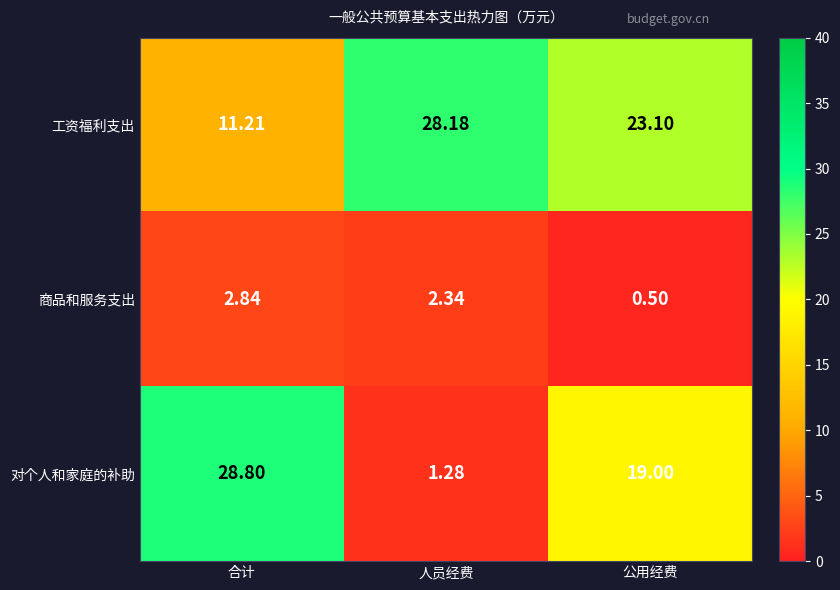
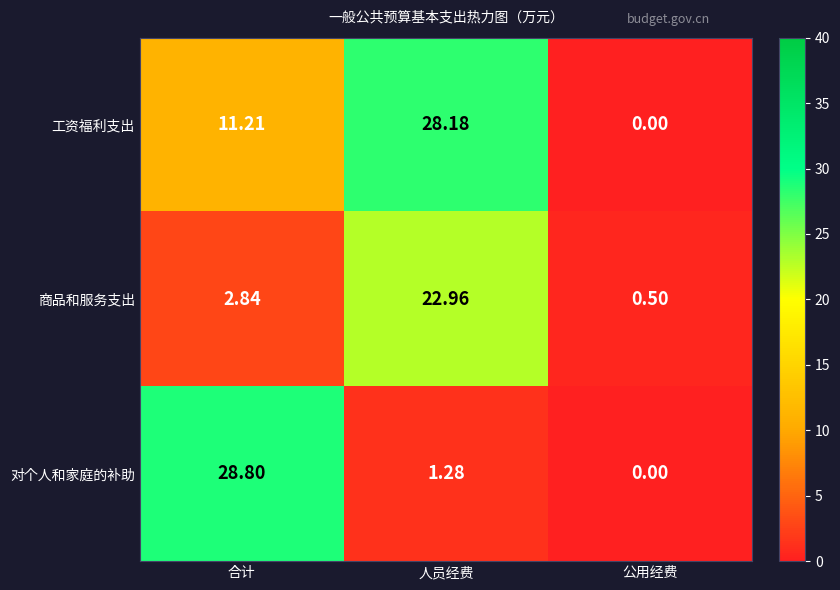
  {
    "工资福利支出": {
      "合计": 11.21,
      "人员经费": 28.18,
-     "公用经费": 23.10
+     "公用经费": 0.00
    },
    "商品和服务支出": {
      "合计": 2.84,
-     "人员经费": 2.34,
+     "人员经费": 22.96,
      "公用经费": 0.50
    },
    "对个人和家庭的补助": {
      "合计": 28.80,
      "人员经费": 1.28,
-     "公用经费": 19.00
+     "公用经费": 0.00
    }
  }
